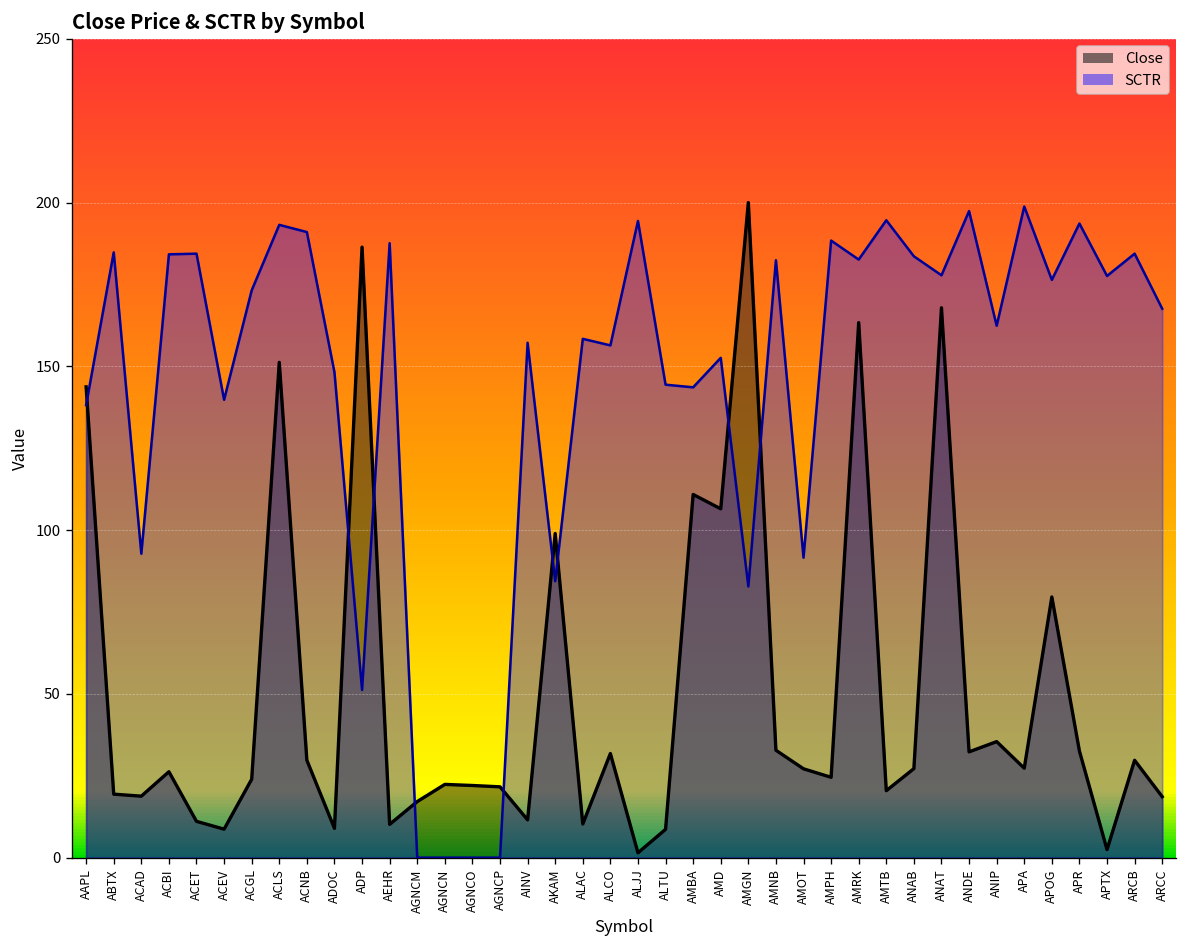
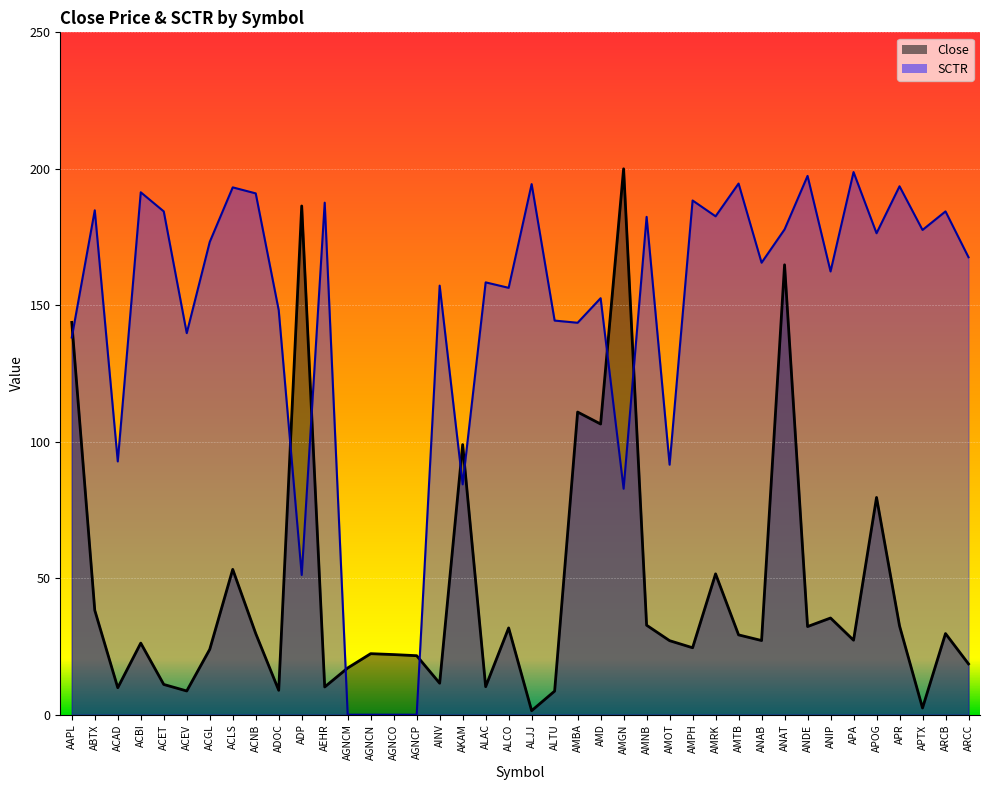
  {
    "Close": {
      "AAPL": 144,
-     "ABTX": 19,
-     "ACAD": 19,
+     "ABTX": 38,
+     "ACAD": 10,
      "ACBI": 26,
      "ACET": 11,
      "ACEV": 9,
      "ACGL": 24,
-     "ACLS": 151,
+     "ACLS": 53,
      "ACNB": 30,
      "ADOC": 9,
      "ADP": 186,
      "AEHR": 10,
      "AGNCM": 17,
      "AGNCN": 22,
      "AGNCO": 22,
      "AGNCP": 22,
      "AINV": 12,
      "AKAM": 99,
      "ALAC": 10,
      "ALCO": 32,
      "ALJJ": 1,
      "ALTU": 9,
      "AMBA": 111,
      "AMD": 107,
      "AMGN": 200,
      "AMNB": 33,
      "AMOT": 27,
      "AMPH": 25,
-     "AMRK": 163,
-     "AMTB": 20,
+     "AMRK": 52,
+     "AMTB": 29,
      "ANAB": 27,
-     "ANAT": 168,
+     "ANAT": 165,
      "ANDE": 32,
      "ANIP": 35,
      "APA": 27,
      "APOG": 80,
      "APR": 33,
      "APTX": 2,
      "ARCB": 30,
      "ARCC": 19
    },
    "SCTR": {
      "AAPL": 138,
      "ABTX": 185,
      "ACAD": 93,
-     "ACBI": 184,
+     "ACBI": 191,
      "ACET": 184,
      "ACEV": 140,
      "ACGL": 173,
      "ACLS": 193,
      "ACNB": 191,
      "ADOC": 148,
      "ADP": 51,
      "AEHR": 188,
      "AGNCM": 0,
      "AGNCN": 0,
      "AGNCO": 0,
      "AGNCP": 0,
      "AINV": 157,
      "AKAM": 84,
      "ALAC": 158,
      "ALCO": 156,
      "ALJJ": 194,
      "ALTU": 144,
      "AMBA": 144,
      "AMD": 153,
      "AMGN": 83,
      "AMNB": 182,
      "AMOT": 92,
      "AMPH": 188,
      "AMRK": 183,
      "AMTB": 195,
-     "ANAB": 184,
+     "ANAB": 166,
      "ANAT": 178,
      "ANDE": 197,
      "ANIP": 162,
      "APA": 199,
      "APOG": 176,
      "APR": 194,
      "APTX": 178,
      "ARCB": 184,
      "ARCC": 168
    }
  }
